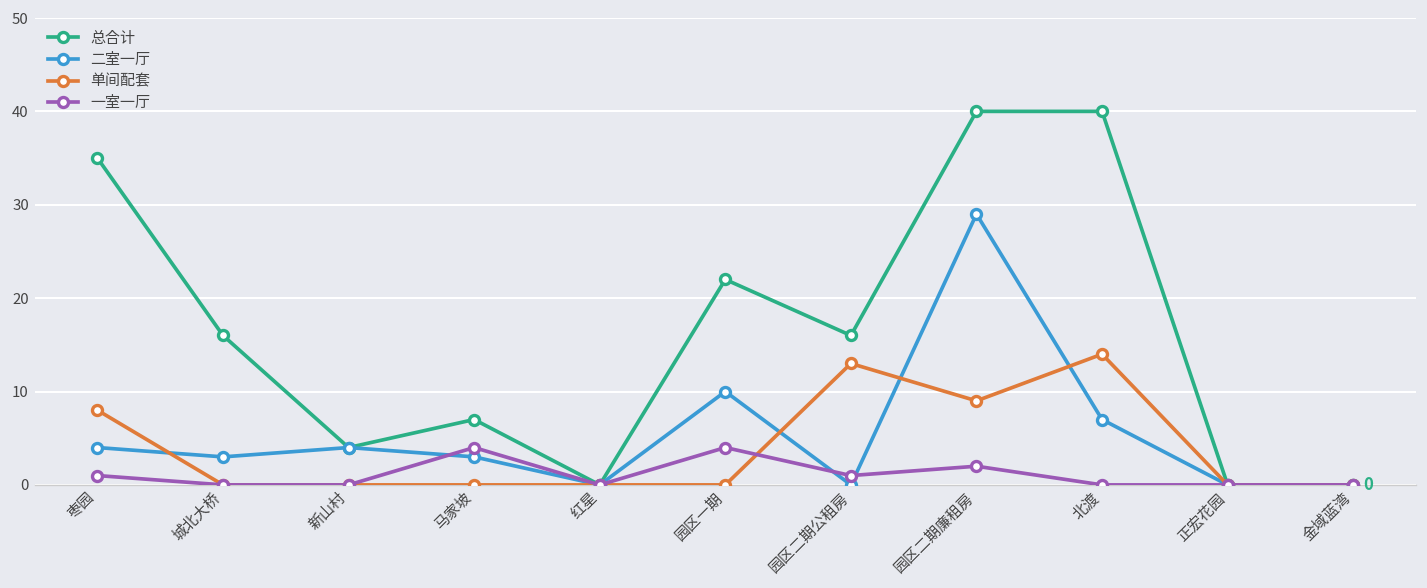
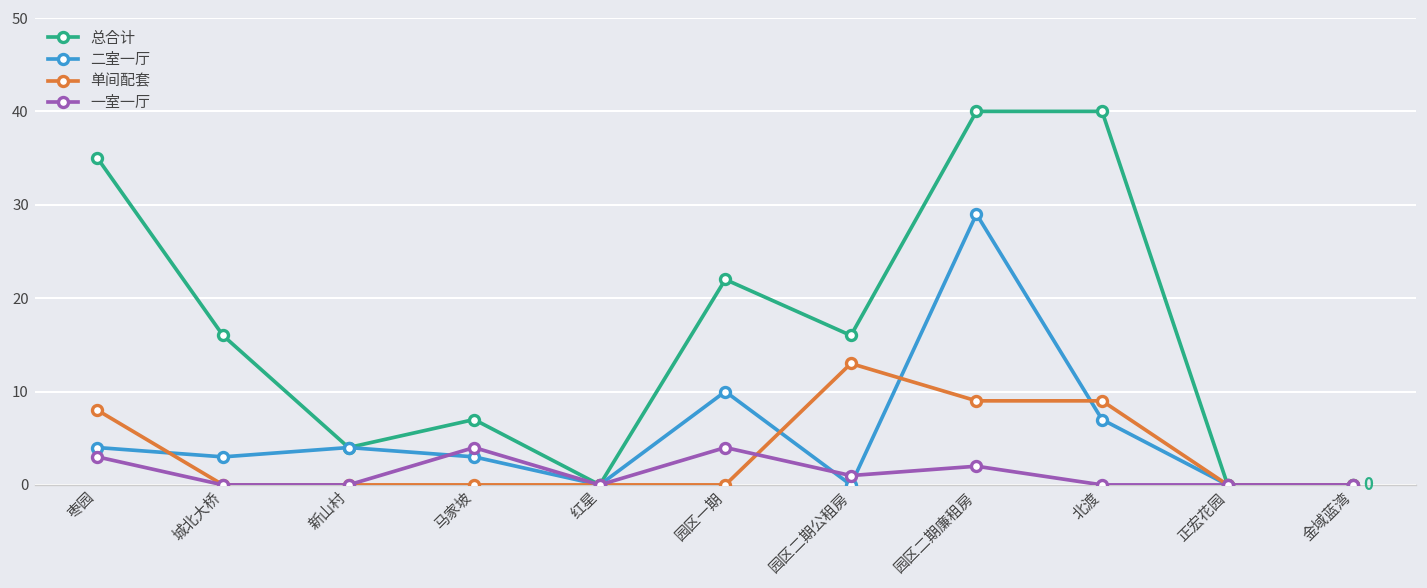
  {
    "总合计": {
      "枣园": 35,
      "城北大桥": 16,
      "马家坡": 7,
      "园区一期": 22,
      "园区二期公租房": 16,
      "园区二期廉租房": 40,
      "北渡": 40
    },
    "二室一厅": {
      "枣园": 4,
      "城北大桥": 3,
      "马家坡": 3,
      "园区一期": 10,
      "园区二期公租房": 0,
      "园区二期廉租房": 29,
      "北渡": 7
    },
    "单间配套": {
      "枣园": 8,
      "马家坡": 0,
      "园区一期": 0,
      "园区二期公租房": 13,
      "园区二期廉租房": 9,
-     "北渡": 14
+     "北渡": 9
    },
    "一室一厅": {
-     "枣园": 1,
+     "枣园": 3,
      "马家坡": 4,
      "园区一期": 4,
      "园区二期公租房": 1,
      "园区二期廉租房": 2,
      "北渡": 0
    }
  }
